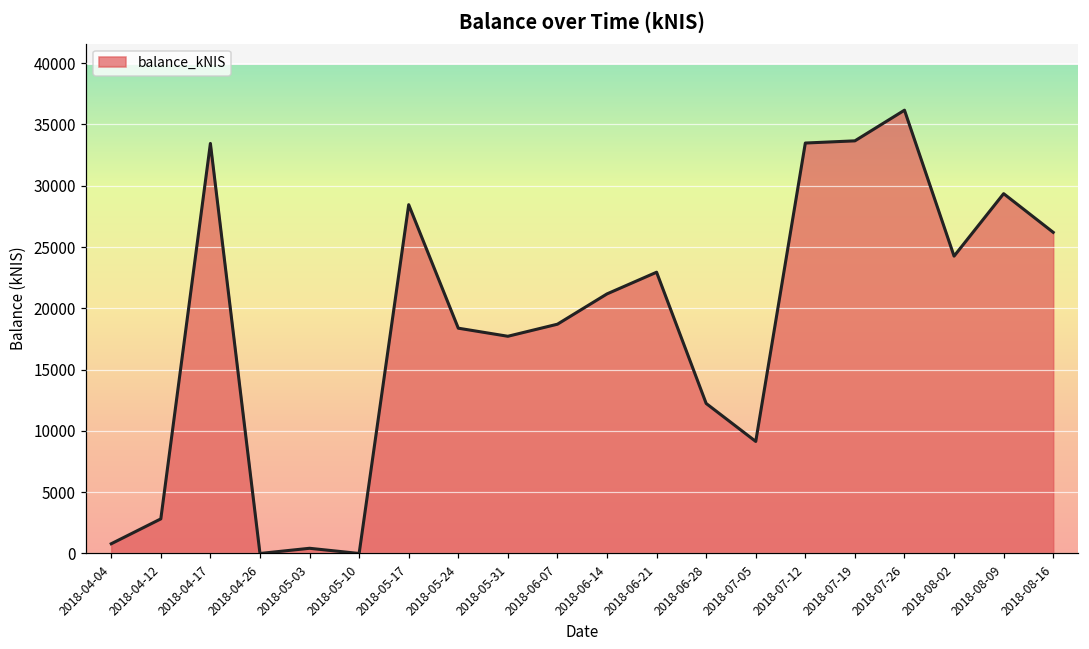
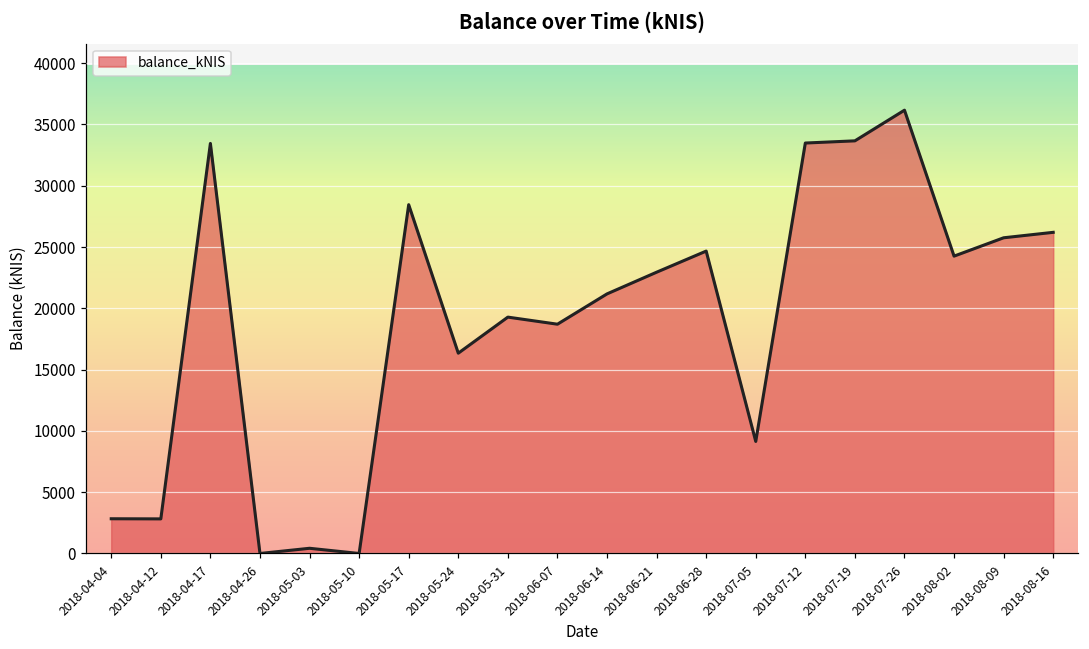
  {
-   "2018-04-04": 800,
+   "2018-04-04": 2800,
    "2018-04-12": 2800,
    "2018-04-17": 33400,
    "2018-04-26": 0,
    "2018-05-03": 400,
    "2018-05-10": 0,
    "2018-05-17": 28500,
-   "2018-05-24": 18400,
-   "2018-05-31": 17700,
+   "2018-05-24": 16300,
+   "2018-05-31": 19300,
    "2018-06-07": 18700,
    "2018-06-14": 21200,
    "2018-06-21": 22900,
-   "2018-06-28": 12200,
+   "2018-06-28": 24700,
    "2018-07-05": 9100,
    "2018-07-12": 33500,
    "2018-07-19": 33700,
    "2018-07-26": 36200,
    "2018-08-02": 24300,
-   "2018-08-09": 29400,
+   "2018-08-09": 25800,
    "2018-08-16": 26200
  }
